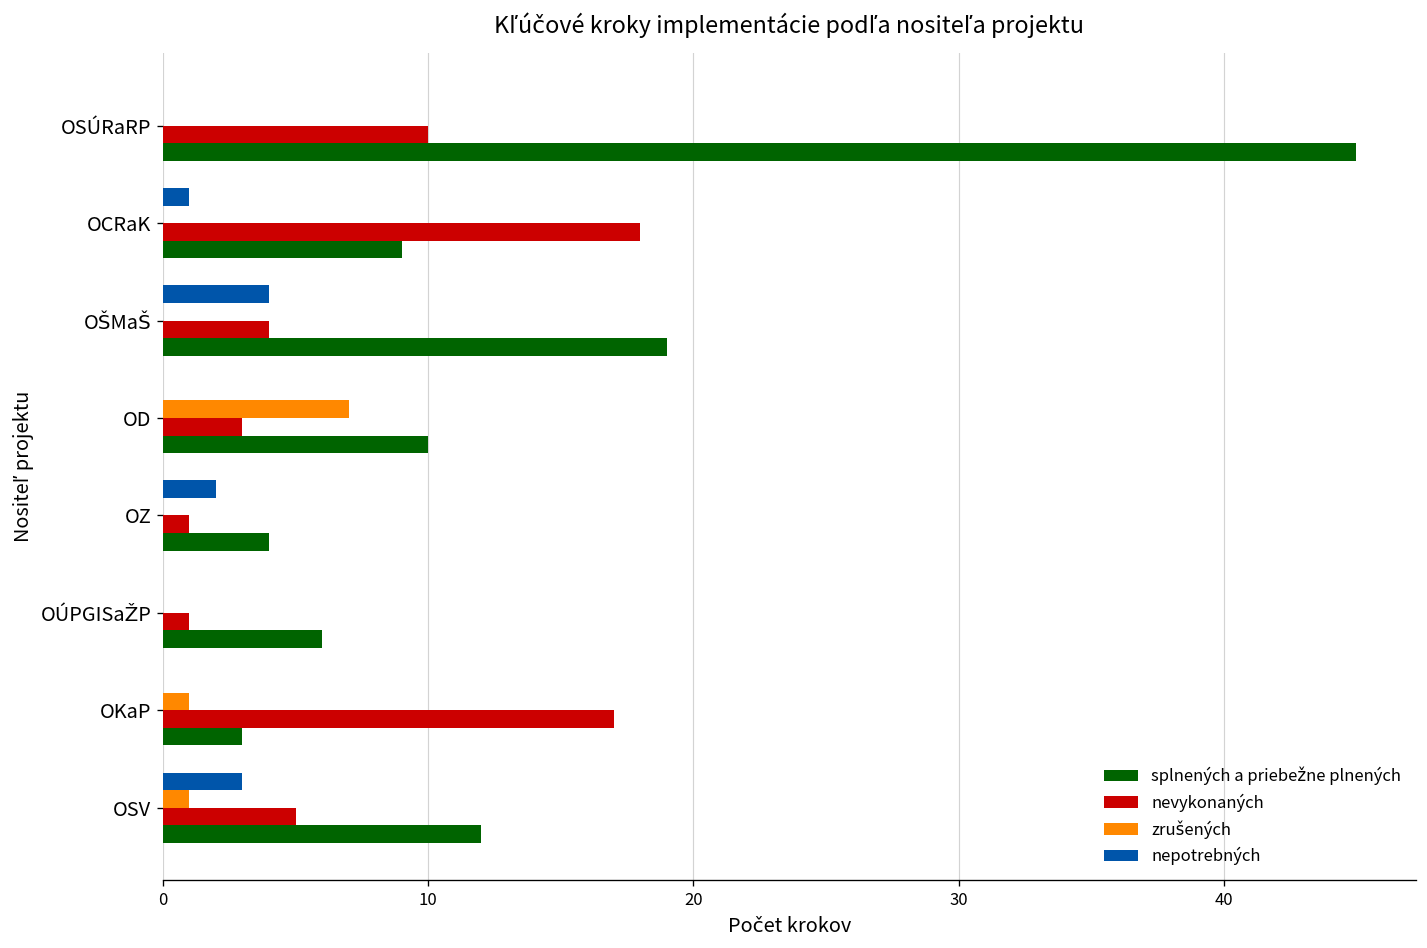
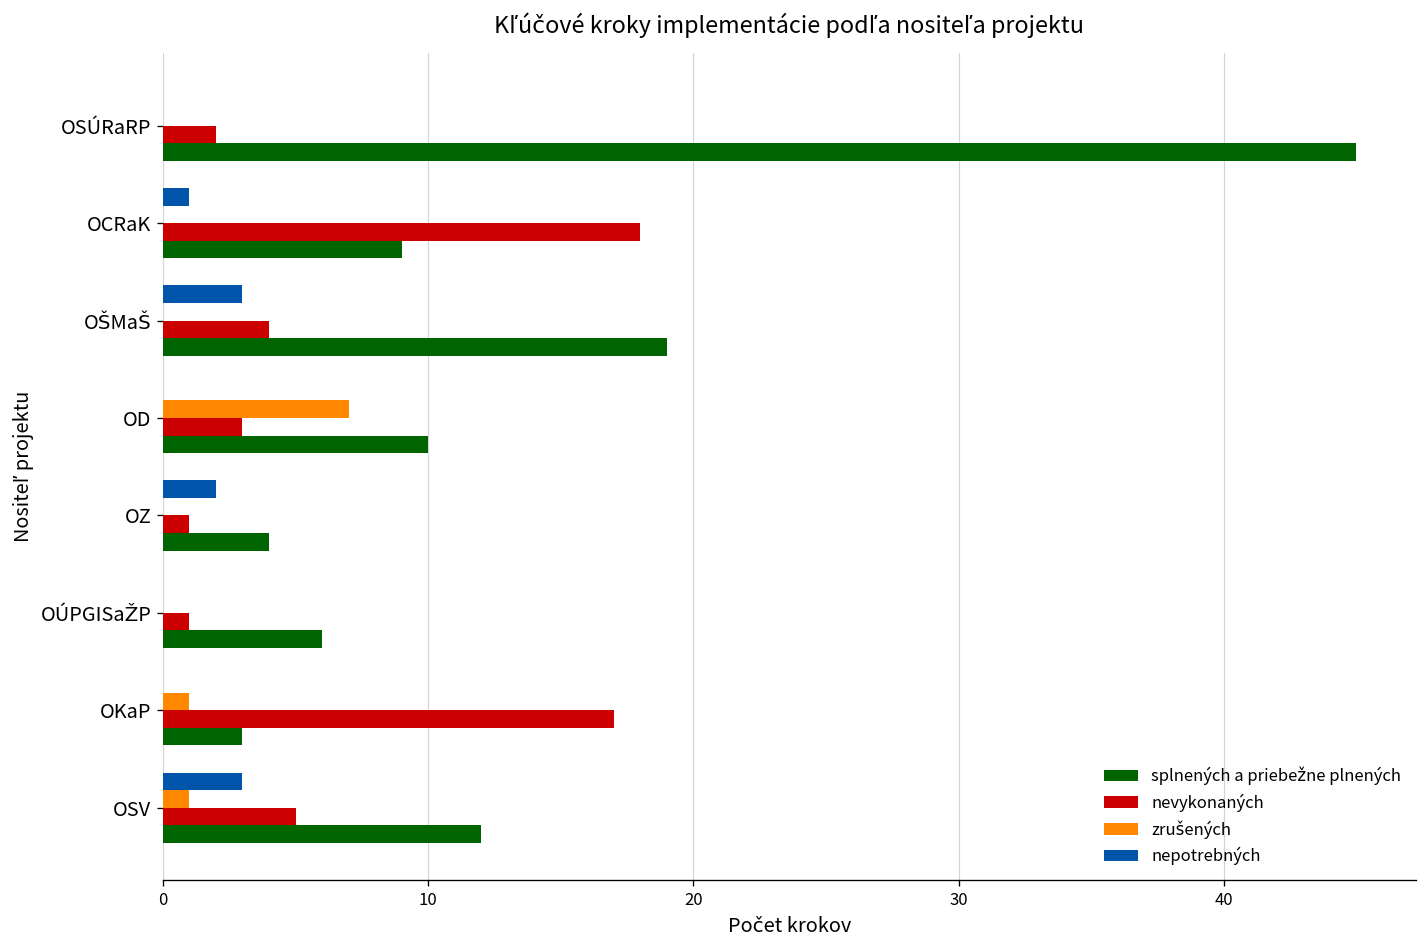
  {
    "splnených a priebežne plnených": {
      "OSÚRaRP": 45,
      "OCRaK": 9,
      "OŠMaŠ": 19,
      "OD": 10,
      "OZ": 4,
      "OÚPGISaŽP": 6,
      "OKaP": 3,
      "OSV": 12
    },
    "nevykonaných": {
-     "OSÚRaRP": 10,
+     "OSÚRaRP": 2,
      "OCRaK": 18,
      "OŠMaŠ": 4,
      "OD": 3,
      "OZ": 1,
      "OÚPGISaŽP": 1,
      "OKaP": 17,
      "OSV": 5
    },
    "zrušených": {
      "OSÚRaRP": 0,
      "OCRaK": 0,
      "OŠMaŠ": 0,
      "OD": 7,
      "OZ": 0,
      "OÚPGISaŽP": 0,
      "OKaP": 1,
      "OSV": 1
    },
    "nepotrebných": {
      "OSÚRaRP": 0,
      "OCRaK": 1,
-     "OŠMaŠ": 4,
+     "OŠMaŠ": 3,
      "OD": 0,
      "OZ": 2,
      "OÚPGISaŽP": 0,
      "OKaP": 0,
      "OSV": 3
    }
  }
